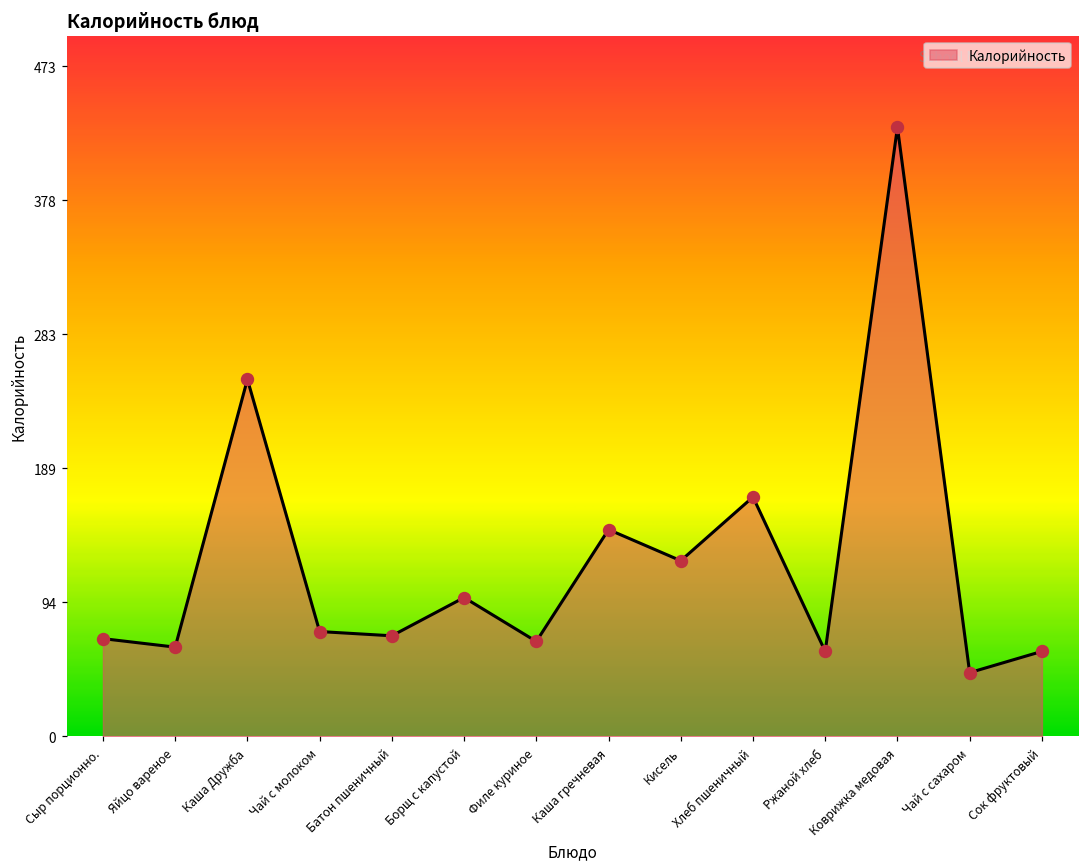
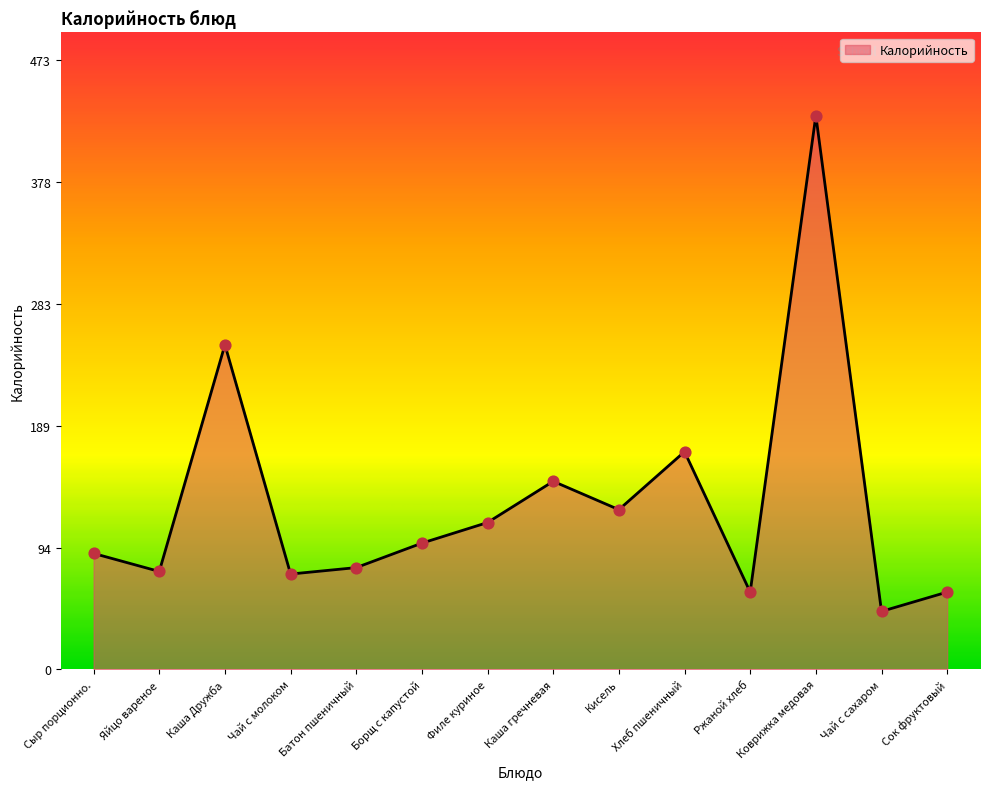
  {
-   "Сыр порционно.": 69,
-   "Яйцо вареное": 63,
+   "Сыр порционно.": 90,
+   "Яйцо вареное": 76,
    "Каша Дружба": 252,
    "Чай с молоком": 74,
-   "Батон пшеничный": 71,
+   "Батон пшеничный": 79,
    "Борщ с капустой": 98,
-   "Филе куриное": 67,
+   "Филе куриное": 114,
    "Каша гречневая": 146,
    "Кисель": 124,
    "Хлеб пшеничный": 169,
    "Ржаной хлеб": 60,
    "Коврижка медовая": 430,
    "Чай с сахаром": 45,
    "Сок фруктовый": 60
  }
